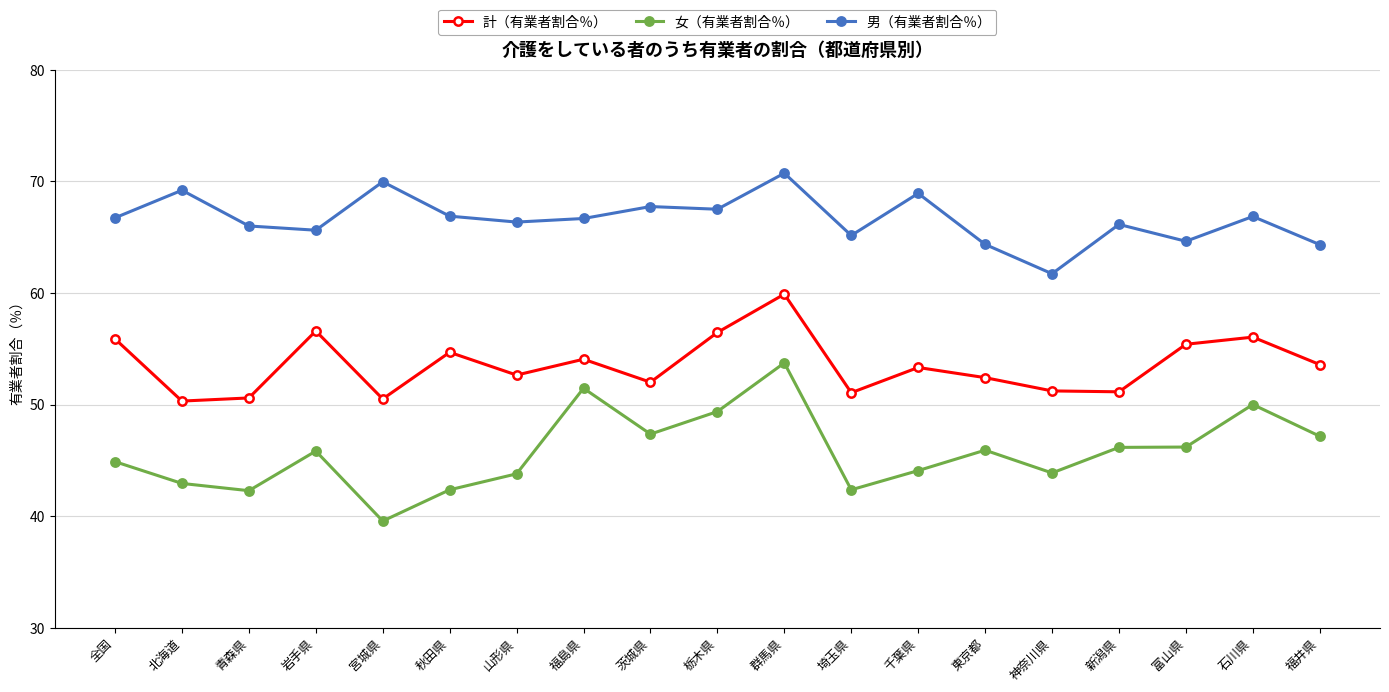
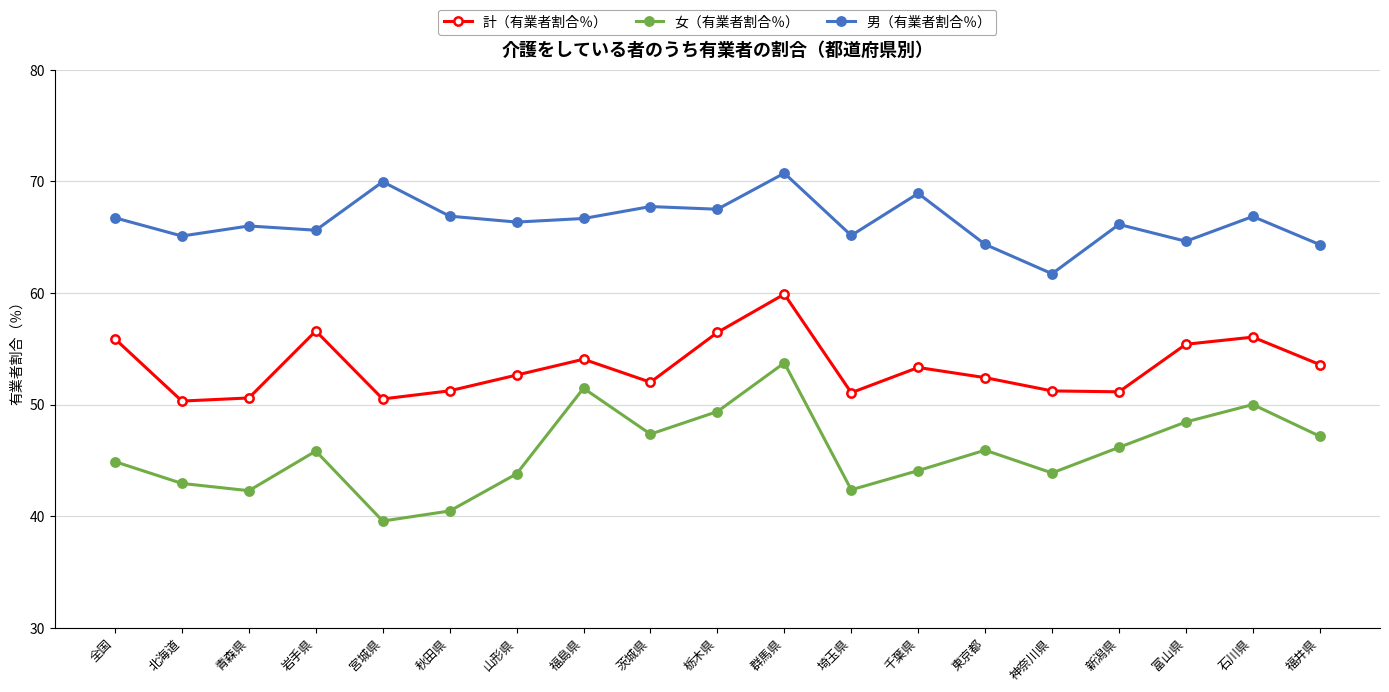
  {
    "計（有業者割合％）": {
      "全国": 55.9,
      "北海道": 50.3,
      "青森県": 50.6,
      "岩手県": 56.6,
      "宮城県": 50.5,
-     "秋田県": 54.7,
+     "秋田県": 51.2,
      "山形県": 52.6,
      "福島県": 54.1,
      "茨城県": 52.0,
      "栃木県": 56.5,
      "群馬県": 59.9,
      "埼玉県": 51.1,
      "千葉県": 53.3,
      "東京都": 52.4,
      "神奈川県": 51.2,
      "新潟県": 51.1,
      "富山県": 55.4,
      "石川県": 56.0,
      "福井県": 53.6
    },
    "女（有業者割合％）": {
      "全国": 44.9,
      "北海道": 42.9,
      "青森県": 42.3,
      "岩手県": 45.8,
      "宮城県": 39.6,
-     "秋田県": 42.4,
+     "秋田県": 40.5,
      "山形県": 43.8,
      "福島県": 51.5,
      "茨城県": 47.4,
      "栃木県": 49.4,
      "群馬県": 53.7,
      "埼玉県": 42.4,
      "千葉県": 44.1,
      "東京都": 45.9,
      "神奈川県": 43.9,
      "新潟県": 46.2,
-     "富山県": 46.2,
+     "富山県": 48.4,
      "石川県": 50.0,
      "福井県": 47.2
    },
    "男（有業者割合％）": {
      "全国": 66.7,
-     "北海道": 69.2,
+     "北海道": 65.1,
      "青森県": 66.0,
      "岩手県": 65.6,
      "宮城県": 70.0,
      "秋田県": 66.9,
      "山形県": 66.4,
      "福島県": 66.7,
      "茨城県": 67.7,
      "栃木県": 67.5,
      "群馬県": 70.7,
      "埼玉県": 65.2,
      "千葉県": 68.9,
      "東京都": 64.4,
      "神奈川県": 61.7,
      "新潟県": 66.1,
      "富山県": 64.6,
      "石川県": 66.9,
      "福井県": 64.3
    }
  }
